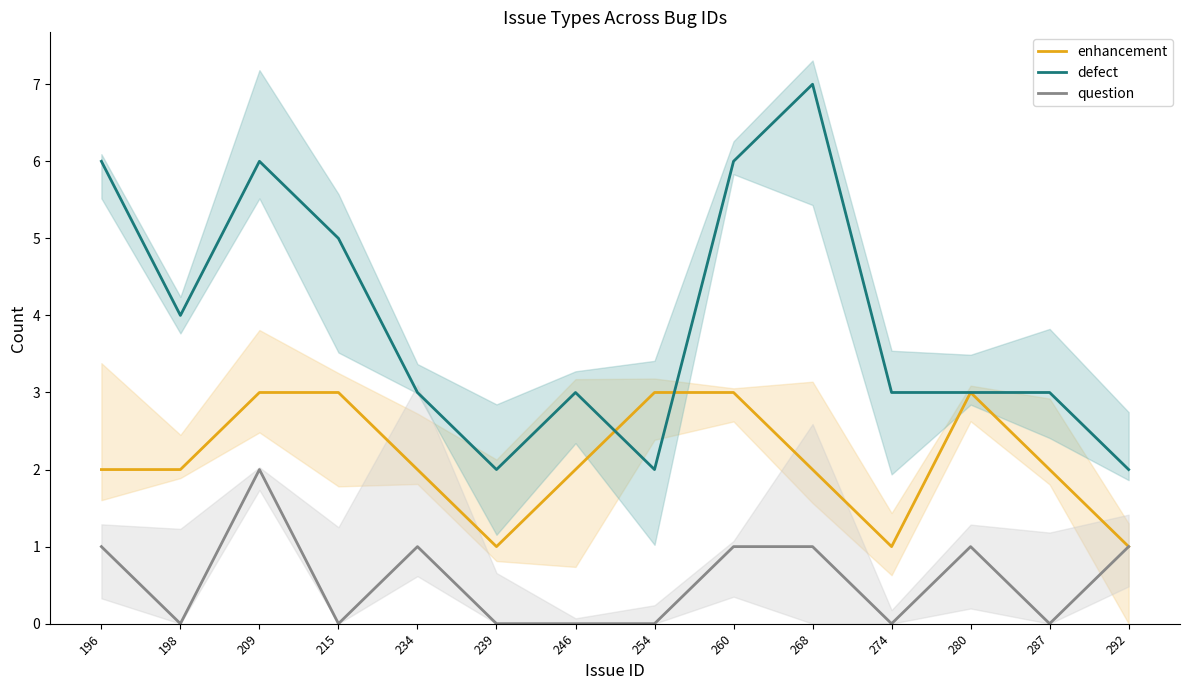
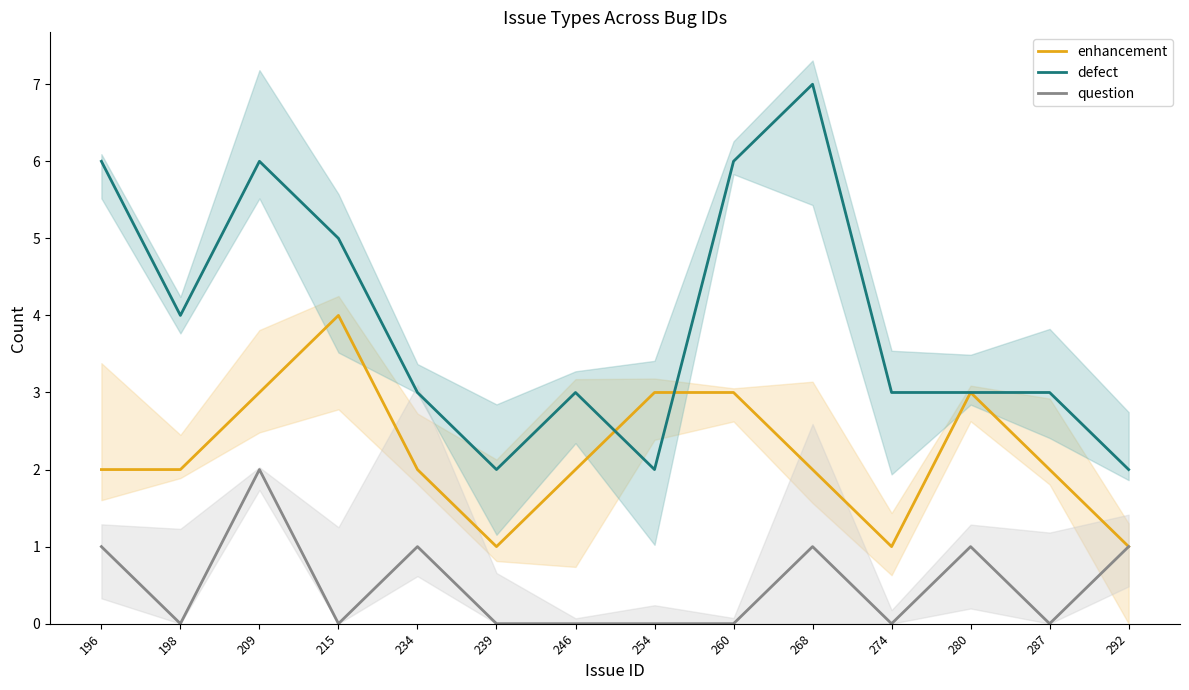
  {
    "enhancement": {
      "196": 2,
      "198": 2,
      "209": 3,
-     "215": 3,
+     "215": 4,
      "234": 2,
      "239": 1,
      "246": 2,
      "254": 3,
      "260": 3,
      "268": 2,
      "274": 1,
      "287": 2
    },
    "defect": {
      "196": 6,
      "198": 4,
      "209": 6,
      "215": 5,
      "234": 3,
      "239": 2,
      "246": 3,
      "254": 2,
      "260": 6,
      "268": 7,
      "274": 3,
      "287": 3,
      "292": 2
    },
    "question": {
      "196": 1,
      "198": 0,
      "215": 0,
      "234": 1,
      "239": 0,
      "246": 0,
      "254": 0,
-     "260": 1,
+     "260": 0,
      "268": 1,
      "274": 0,
      "280": 1,
      "287": 0
    }
  }
